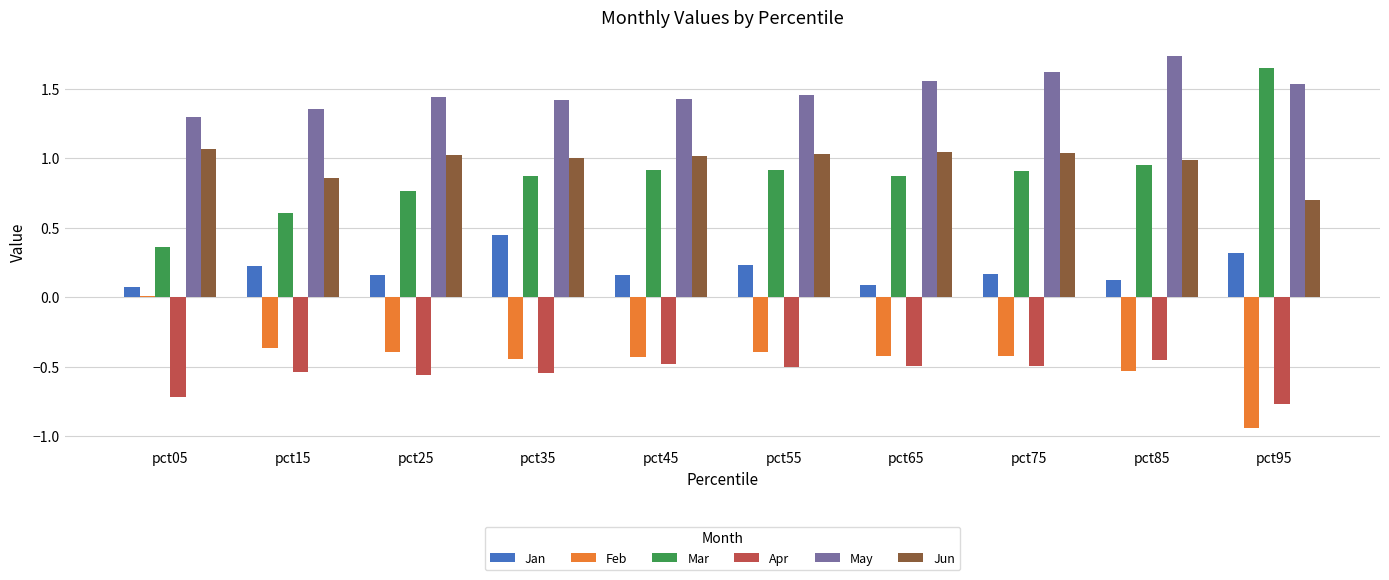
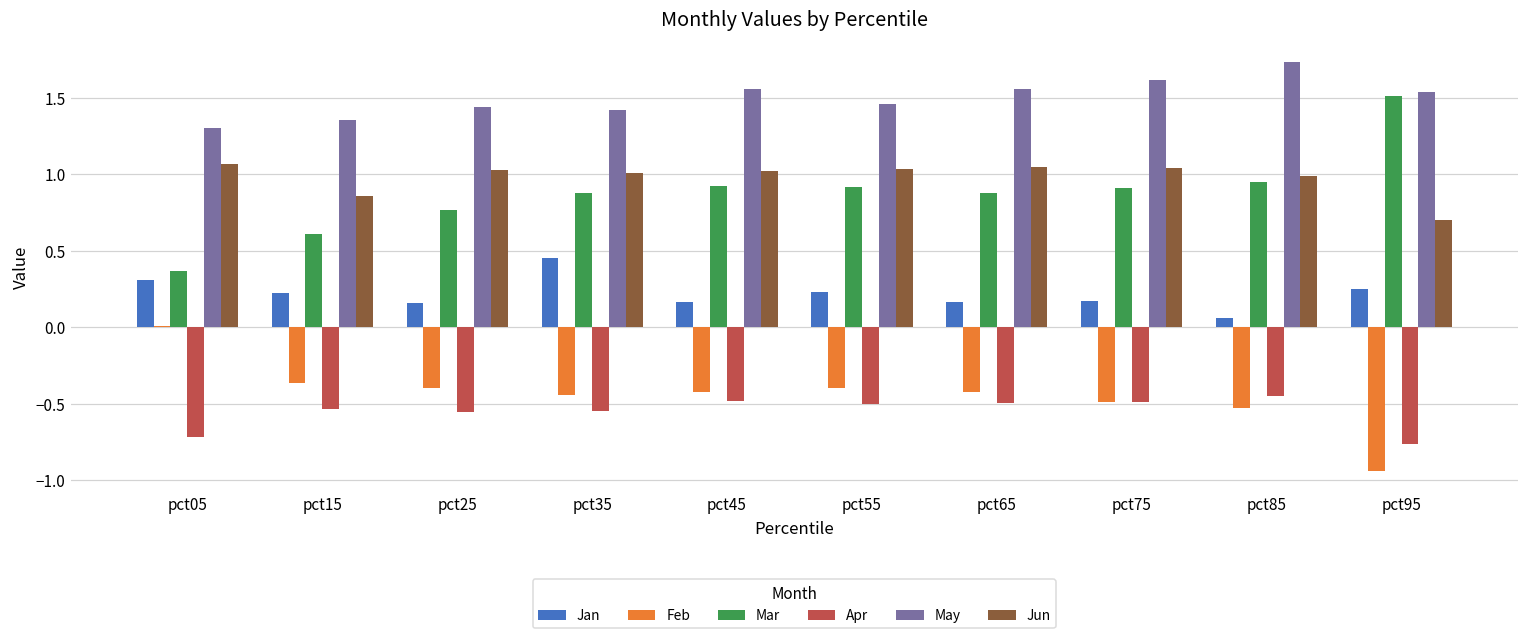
  {
    "Jan": {
-     "pct05": 0.08,
+     "pct05": 0.31,
      "pct15": 0.22,
      "pct25": 0.16,
      "pct35": 0.45,
      "pct45": 0.16,
      "pct55": 0.23,
-     "pct65": 0.09,
+     "pct65": 0.16,
      "pct75": 0.17,
-     "pct85": 0.13,
-     "pct95": 0.32
+     "pct85": 0.06,
+     "pct95": 0.25
    },
    "Feb": {
      "pct15": -0.37,
      "pct25": -0.40,
      "pct35": -0.45,
      "pct45": -0.43,
      "pct55": -0.40,
      "pct65": -0.43,
-     "pct75": -0.42,
+     "pct75": -0.49,
      "pct85": -0.53,
      "pct95": -0.94
    },
    "Mar": {
      "pct05": 0.37,
      "pct15": 0.61,
      "pct25": 0.77,
      "pct35": 0.87,
      "pct45": 0.92,
      "pct55": 0.91,
      "pct65": 0.87,
      "pct75": 0.91,
      "pct85": 0.95,
-     "pct95": 1.65
+     "pct95": 1.51
    },
    "May": {
      "pct05": 1.30,
      "pct15": 1.35,
      "pct25": 1.44,
      "pct35": 1.42,
-     "pct45": 1.42,
+     "pct45": 1.56,
      "pct55": 1.46,
      "pct65": 1.56,
      "pct75": 1.62,
      "pct85": 1.74,
      "pct95": 1.54
    }
  }
